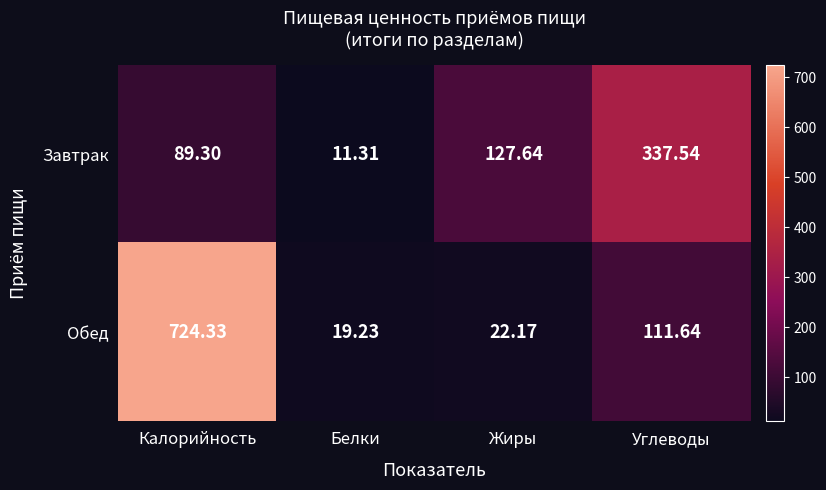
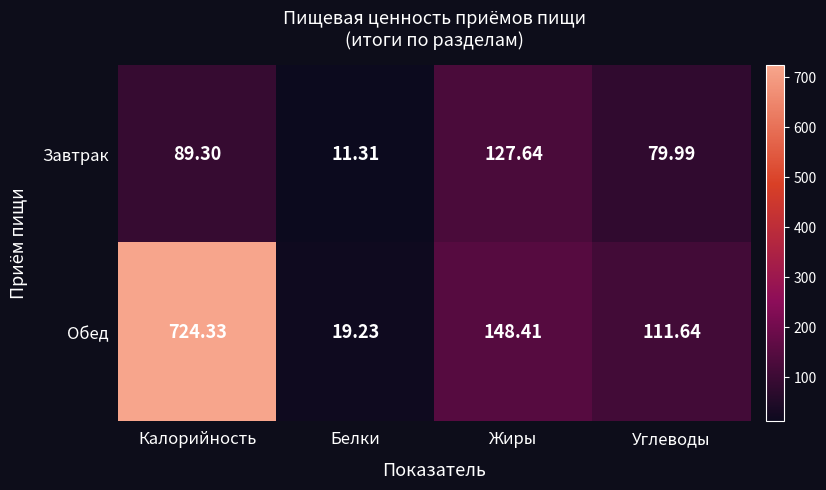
  {
    "Завтрак": {
      "Калорийность": 89.30,
      "Белки": 11.31,
      "Жиры": 127.64,
-     "Углеводы": 337.54
+     "Углеводы": 79.99
    },
    "Обед": {
      "Калорийность": 724.33,
      "Белки": 19.23,
-     "Жиры": 22.17,
+     "Жиры": 148.41,
      "Углеводы": 111.64
    }
  }
